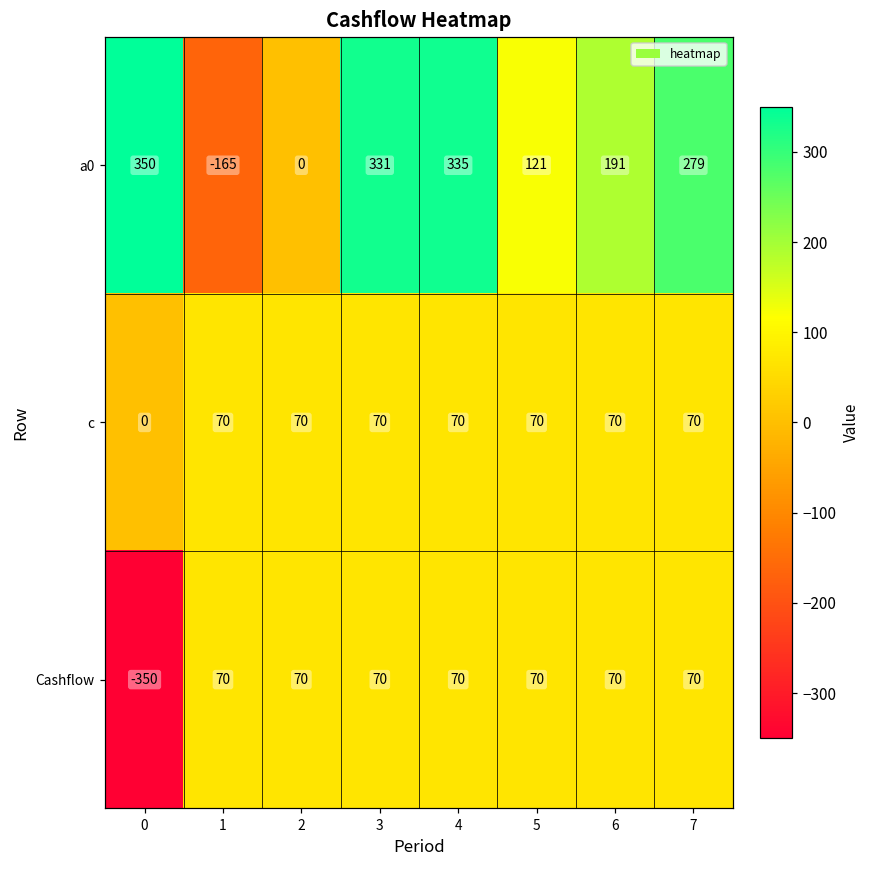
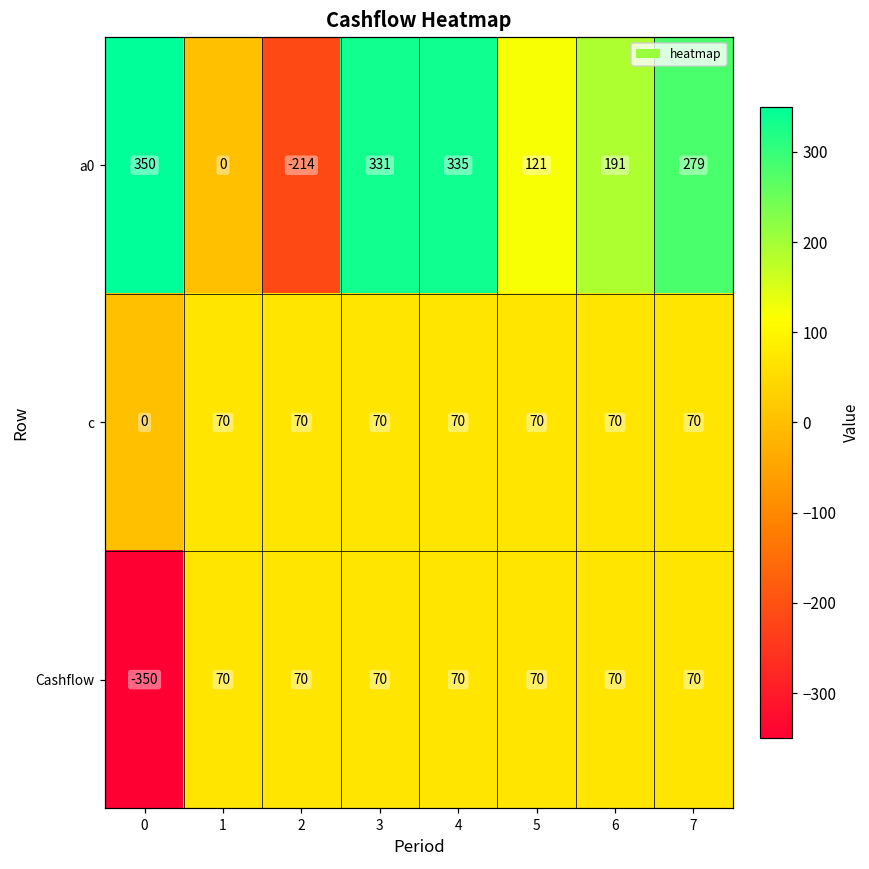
  {
    "a0": {
-     "1": -165,
-     "2": 0
+     "1": 0,
+     "2": -214
    }
  }
